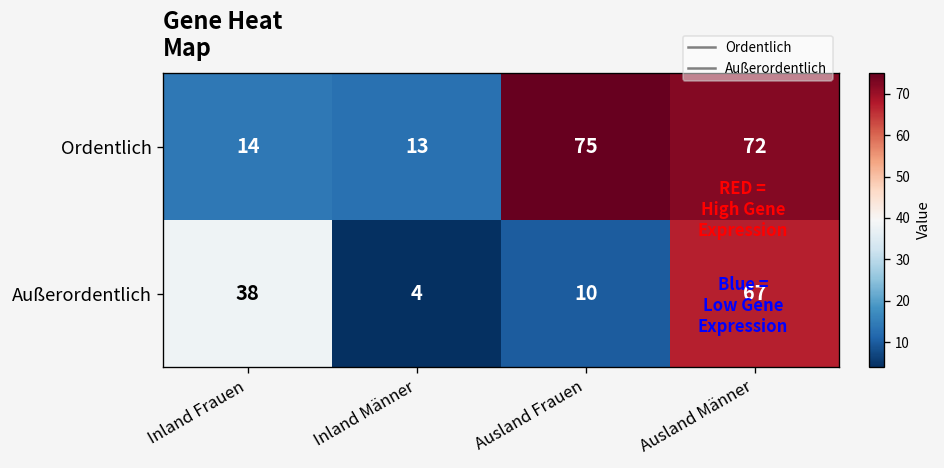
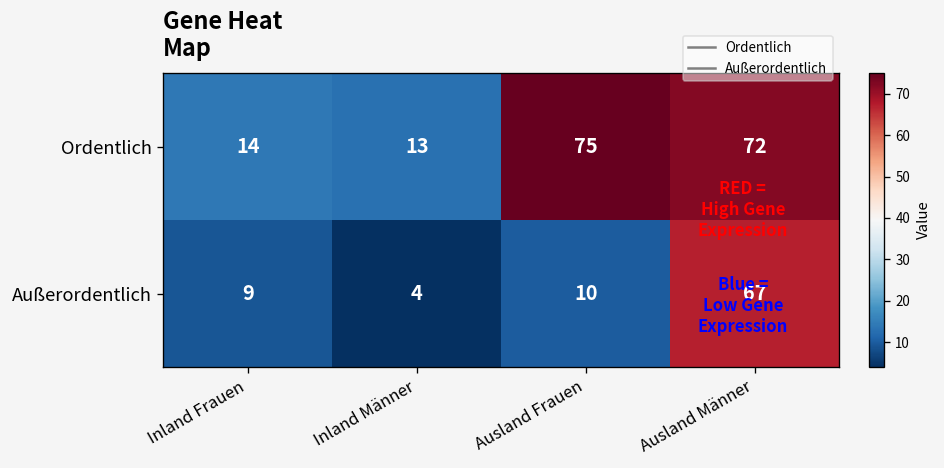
  {
    "Ordentlich": {
      "Inland Frauen": 14,
      "Inland Männer": 13,
      "Ausland Frauen": 75,
      "Ausland Männer": 72
    },
    "Außerordentlich": {
-     "Inland Frauen": 38,
+     "Inland Frauen": 9,
      "Inland Männer": 4,
      "Ausland Frauen": 10,
      "Ausland Männer": 67
    }
  }
